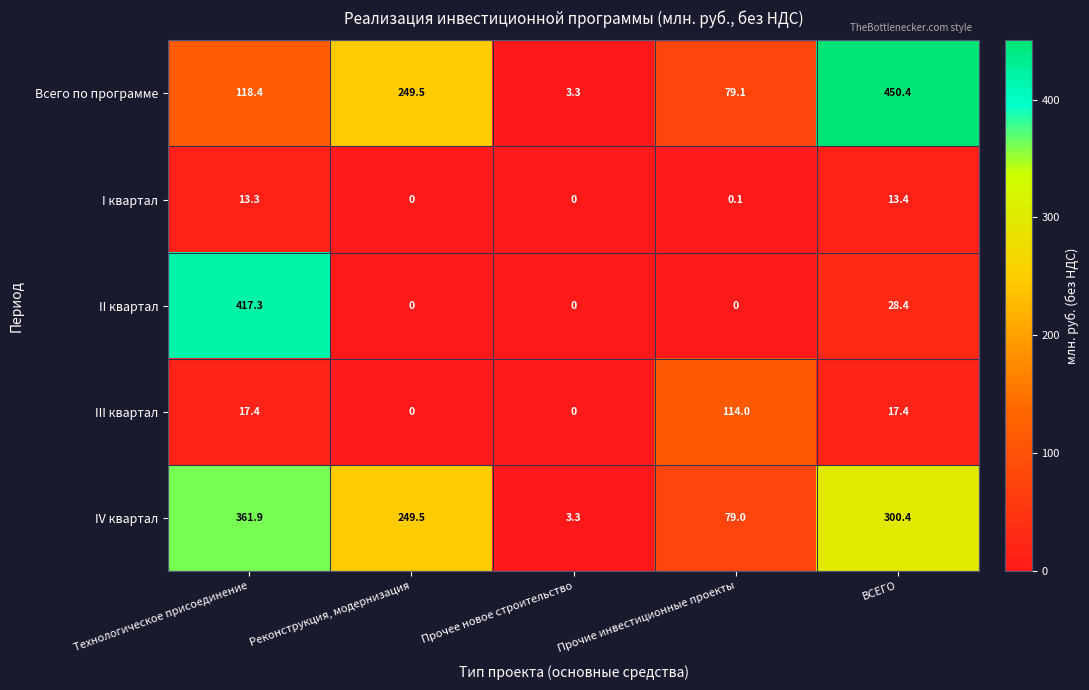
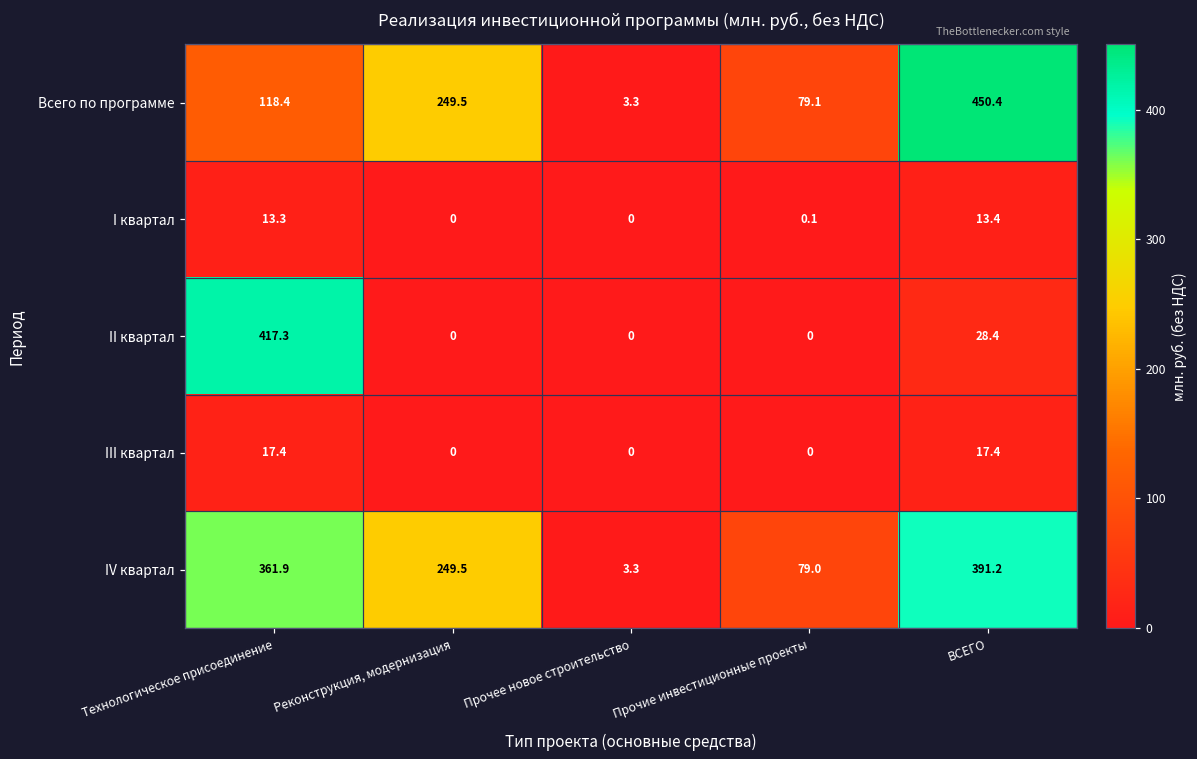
  {
    "Всего по программе": {
      "Технологическое присоединение": 118.4,
      "Реконструкция, модернизация": 249.5,
      "Прочее новое строительство": 3.3,
      "Прочие инвестиционные проекты": 79.1,
      "ВСЕГО": 450.4
    },
    "I квартал": {
      "Технологическое присоединение": 13.3,
      "Реконструкция, модернизация": 0,
      "Прочее новое строительство": 0,
      "Прочие инвестиционные проекты": 0.1,
      "ВСЕГО": 13.4
    },
    "II квартал": {
      "Технологическое присоединение": 417.3,
      "Реконструкция, модернизация": 0,
      "Прочее новое строительство": 0,
      "Прочие инвестиционные проекты": 0,
      "ВСЕГО": 28.4
    },
    "III квартал": {
      "Технологическое присоединение": 17.4,
      "Реконструкция, модернизация": 0,
      "Прочее новое строительство": 0,
-     "Прочие инвестиционные проекты": 114.0,
+     "Прочие инвестиционные проекты": 0,
      "ВСЕГО": 17.4
    },
    "IV квартал": {
      "Технологическое присоединение": 361.9,
      "Реконструкция, модернизация": 249.5,
      "Прочее новое строительство": 3.3,
      "Прочие инвестиционные проекты": 79.0,
-     "ВСЕГО": 300.4
+     "ВСЕГО": 391.2
    }
  }
